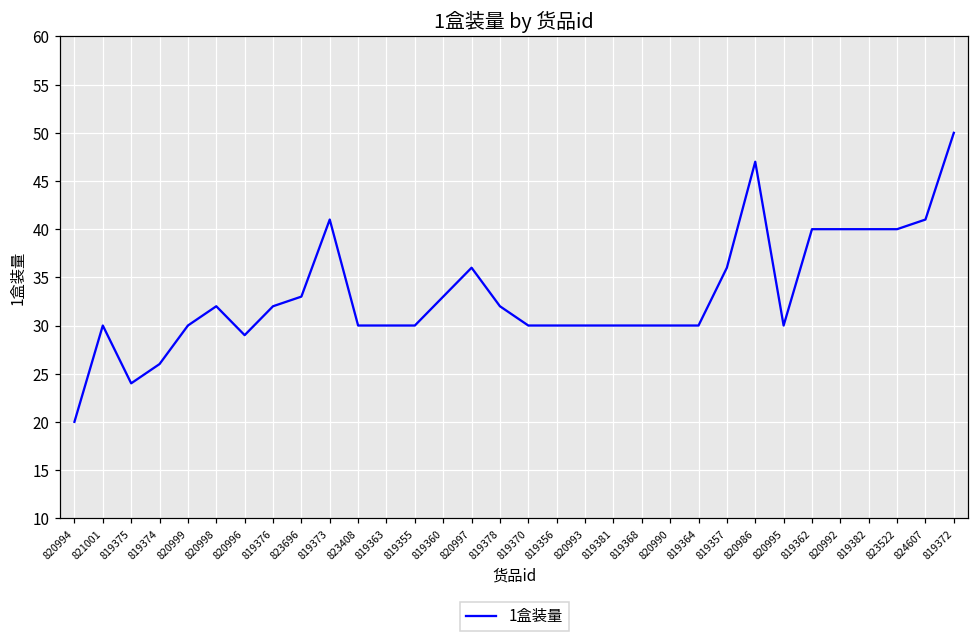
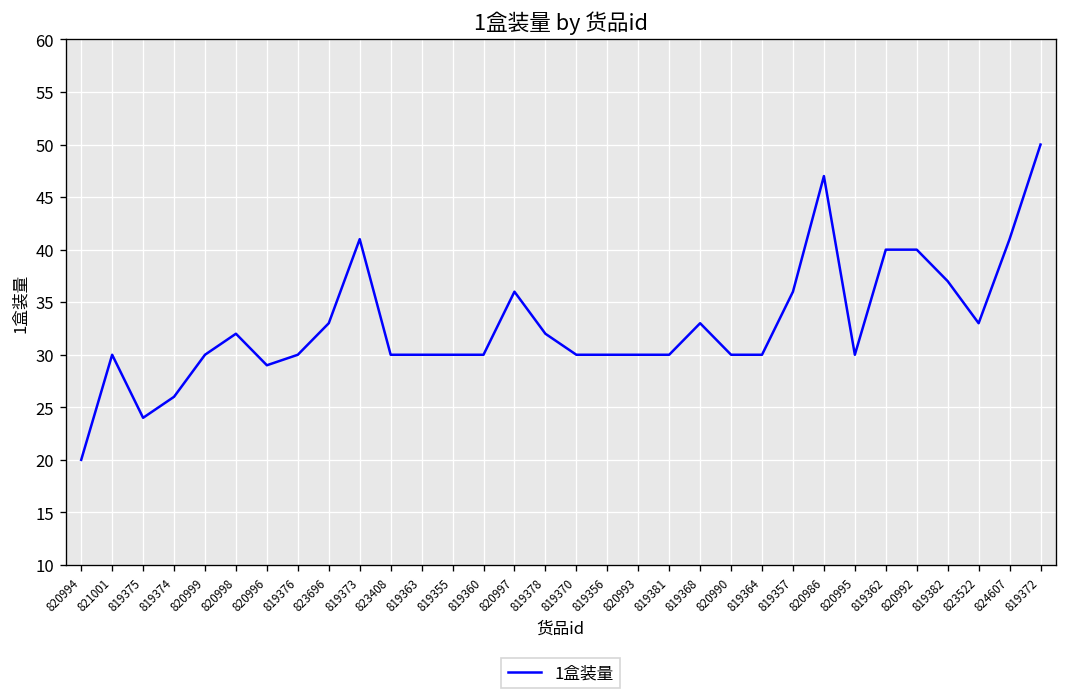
  {
    "820994": 20,
    "821001": 30,
    "819375": 24,
    "819374": 26,
    "820999": 30,
    "820998": 32,
    "820996": 29,
-   "819376": 32,
+   "819376": 30,
    "823696": 33,
    "819373": 41,
    "823408": 30,
    "819363": 30,
    "819355": 30,
-   "819360": 33,
+   "819360": 30,
    "820997": 36,
    "819378": 32,
    "819370": 30,
    "819356": 30,
    "820993": 30,
    "819381": 30,
-   "819368": 30,
+   "819368": 33,
    "820990": 30,
    "819364": 30,
    "819357": 36,
    "820986": 47,
    "820995": 30,
    "819362": 40,
    "820992": 40,
-   "819382": 40,
-   "823522": 40,
+   "819382": 37,
+   "823522": 33,
    "824607": 41,
    "819372": 50
  }
